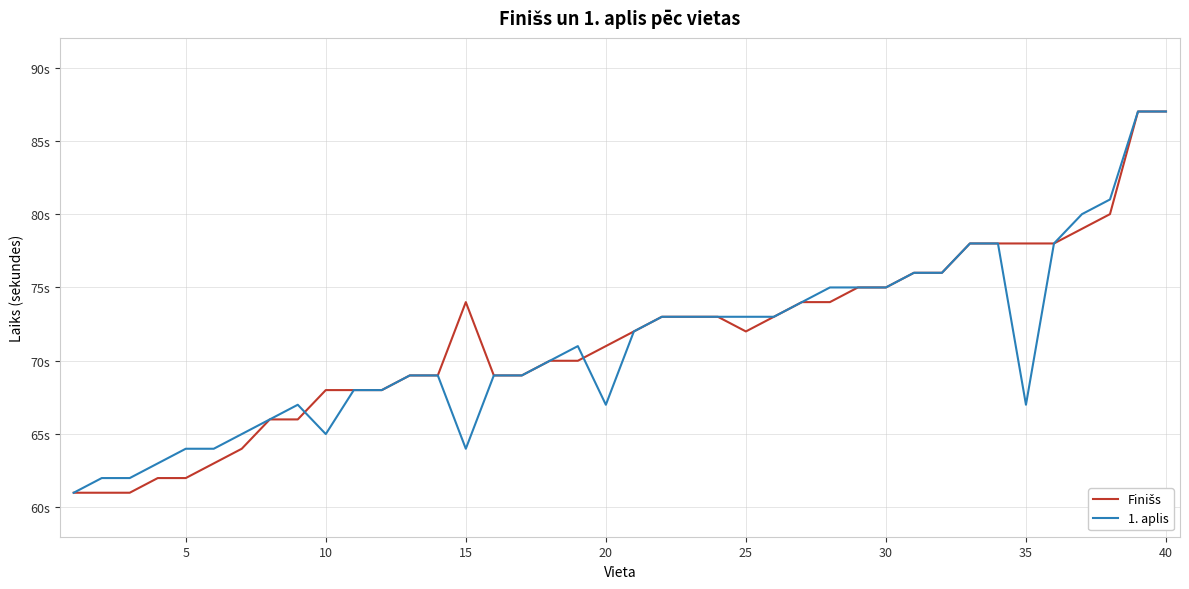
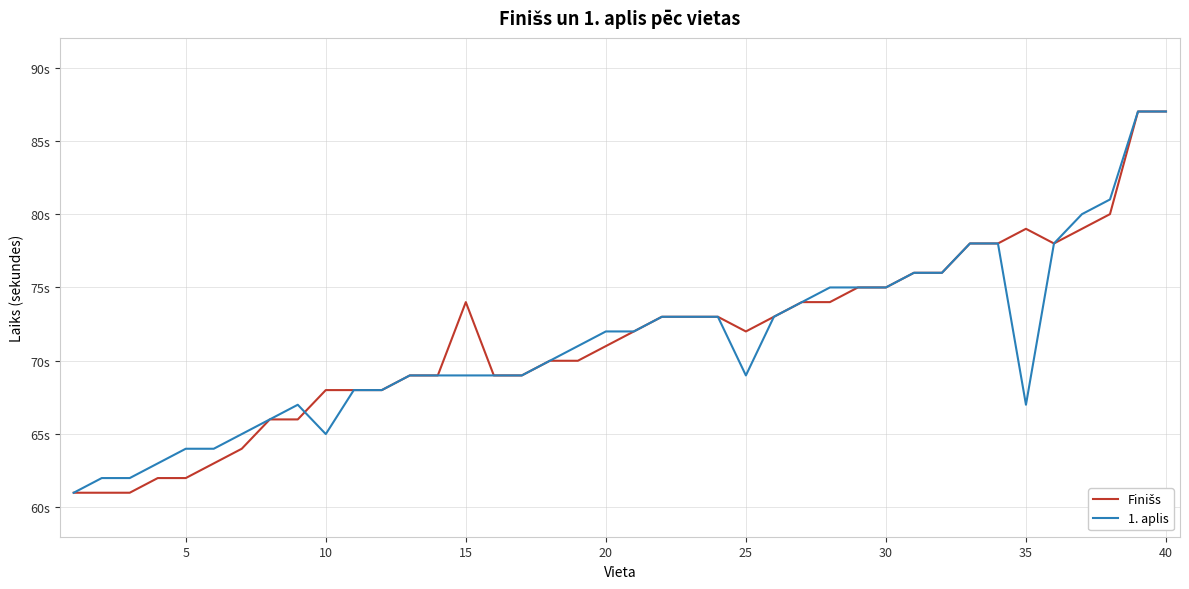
  {
    "Finišs": {
      "5": "62s",
      "10": "68s",
      "15": "74s",
      "20": "71s",
      "25": "72s",
-     "35": "78s"
+     "35": "79s"
    },
    "1. aplis": {
      "5": "64s",
      "10": "65s",
-     "15": "64s",
-     "20": "67s",
-     "25": "73s",
+     "15": "69s",
+     "20": "72s",
+     "25": "69s",
      "35": "67s"
    }
  }
